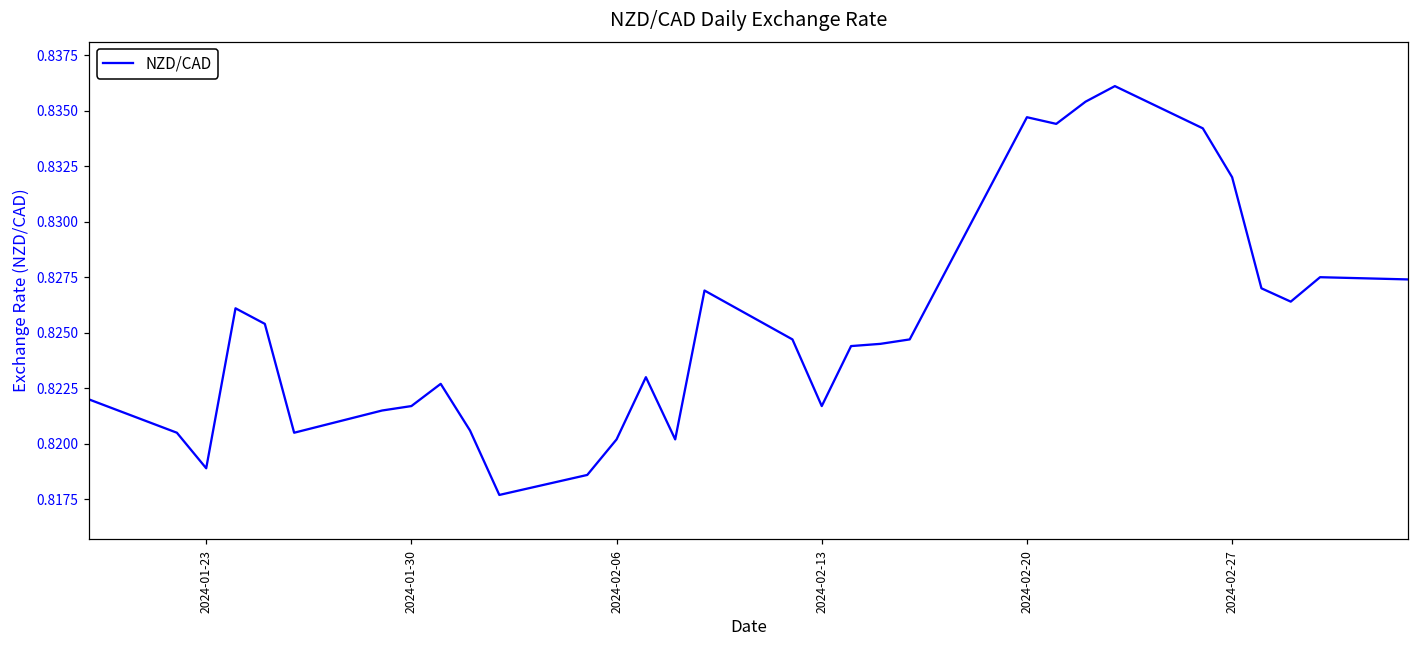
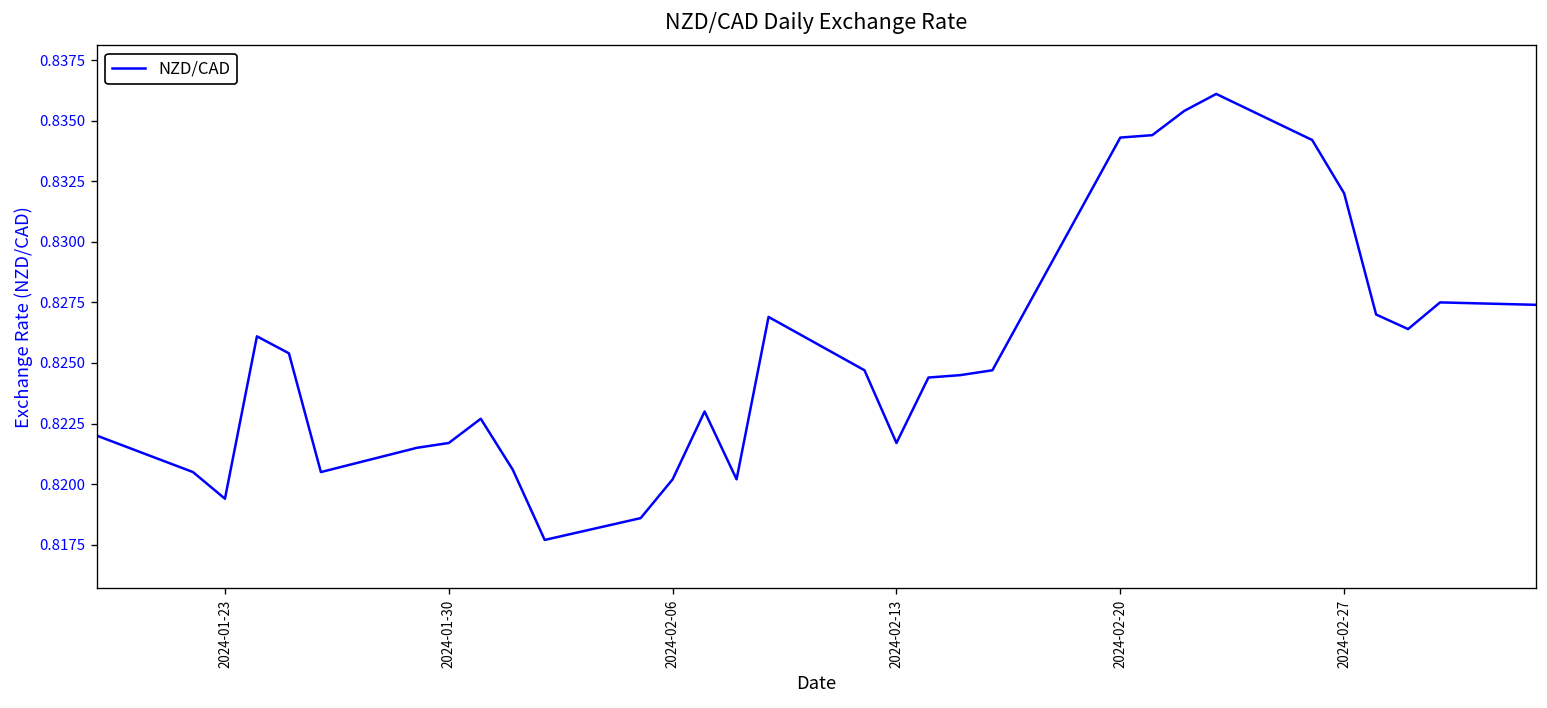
  {
-   "2024-01-23": 0.8189,
+   "2024-01-23": 0.8194,
    "2024-01-30": 0.8217,
    "2024-02-06": 0.8202,
    "2024-02-13": 0.8217,
-   "2024-02-20": 0.8347,
+   "2024-02-20": 0.8343,
    "2024-02-27": 0.8320
  }
